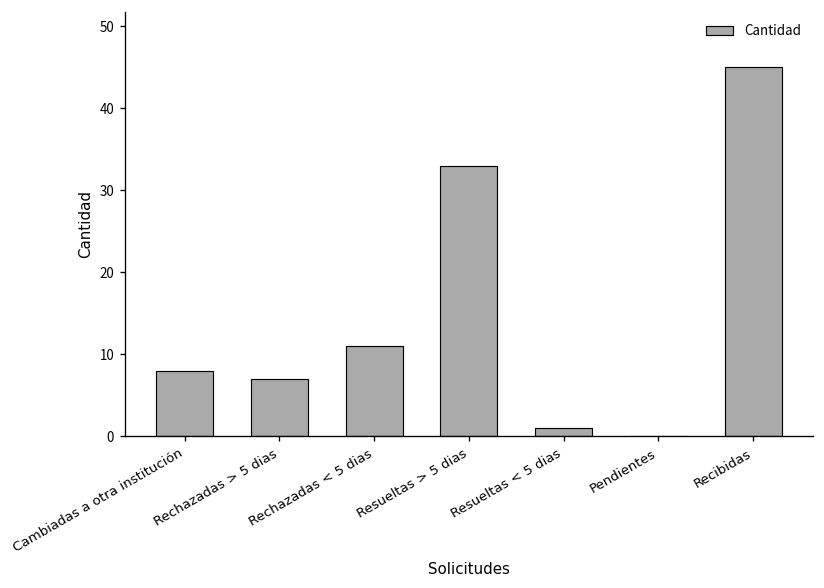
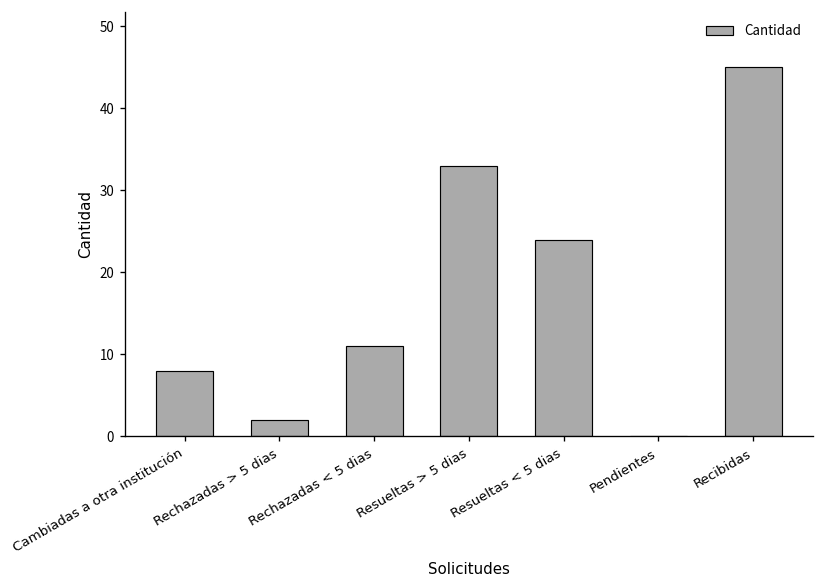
  {
    "Cambiadas a otra institución": 8,
-   "Rechazadas > 5 dias": 7,
+   "Rechazadas > 5 dias": 2,
    "Rechazadas < 5 dias": 11,
    "Resueltas > 5 dias": 33,
-   "Resueltas < 5 dias": 1,
+   "Resueltas < 5 dias": 24,
    "Pendientes": 0,
    "Recibidas": 45
  }
